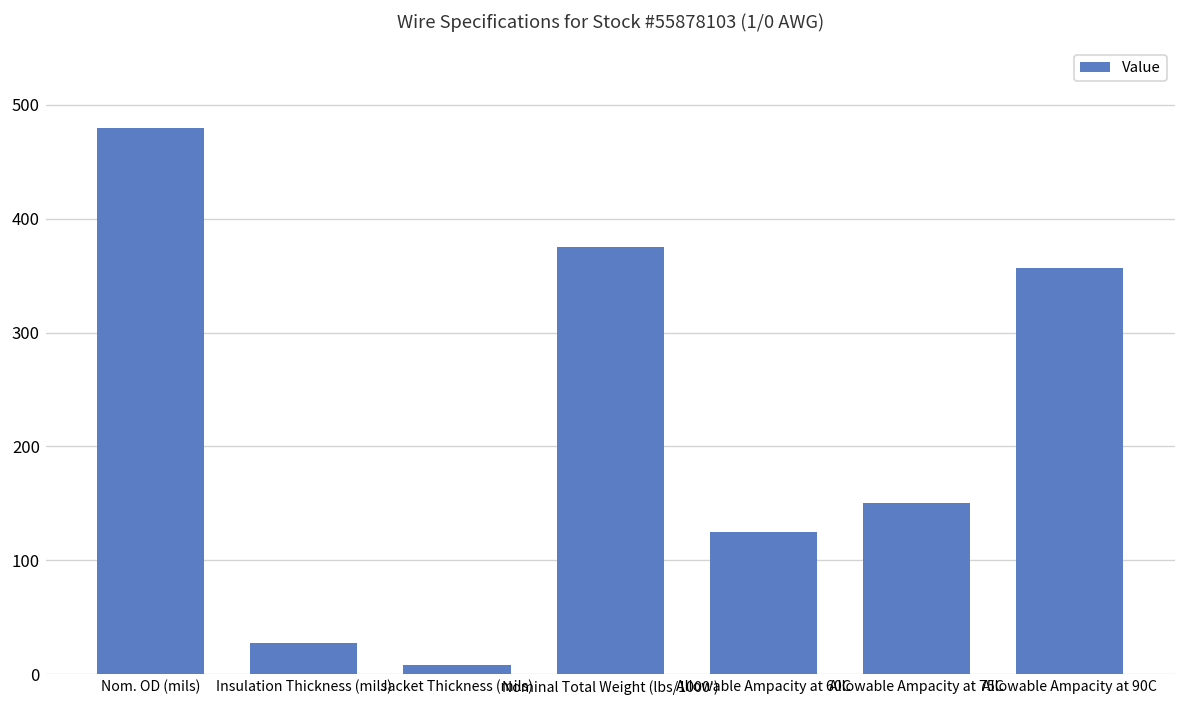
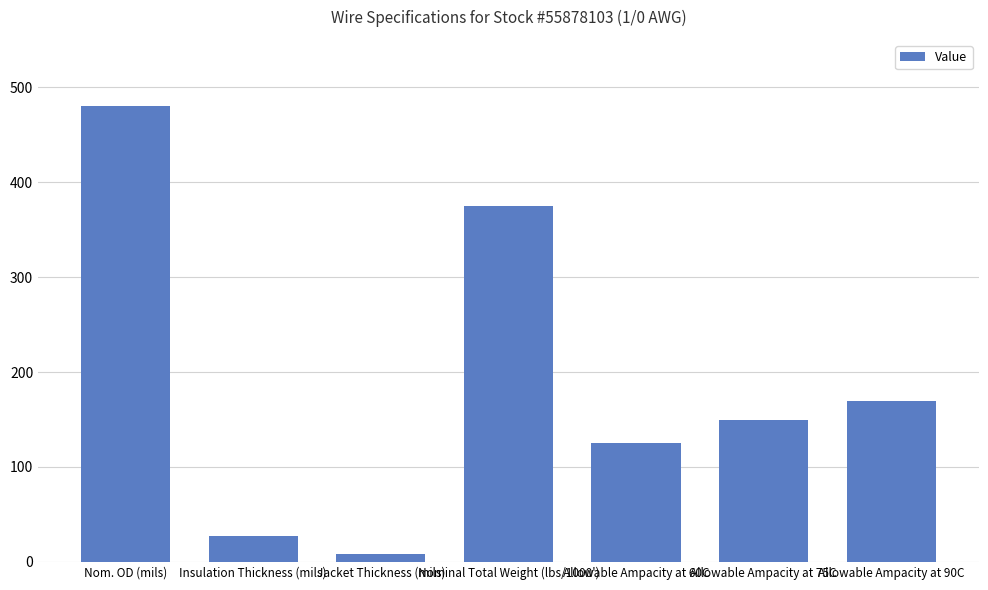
  {
    "Nom. OD (mils)": 480,
    "Insulation Thickness (mils)": 30,
    "Allowable Ampacity at 75C": 150,
-   "Allowable Ampacity at 90C": 360
+   "Allowable Ampacity at 90C": 170
  }
